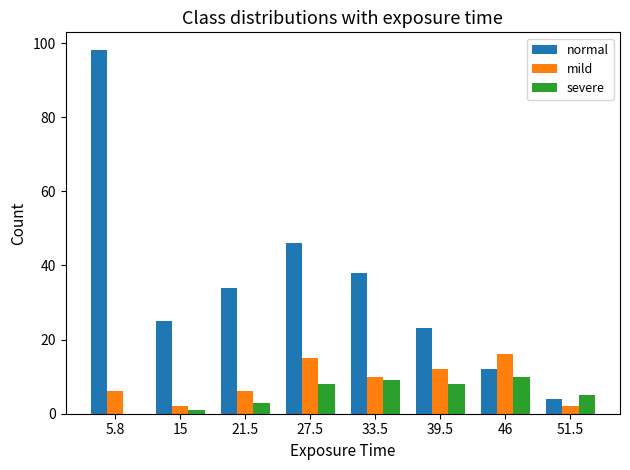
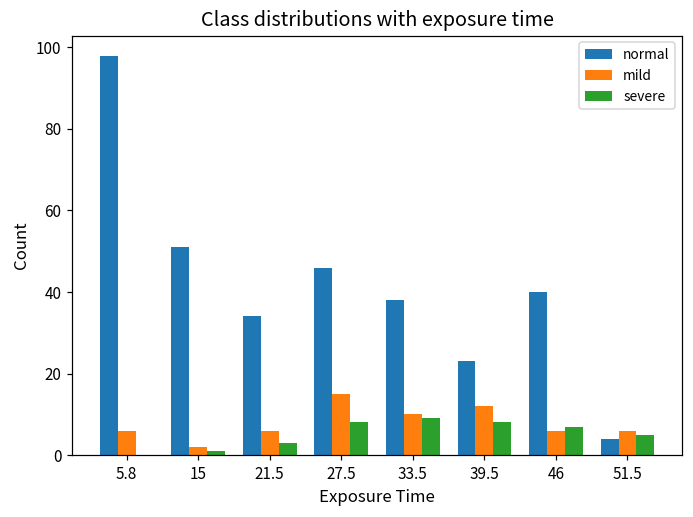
  {
    "normal": {
      "5.8": 98,
-     "15": 25,
+     "15": 51,
      "21.5": 34,
      "27.5": 46,
      "33.5": 38,
      "39.5": 23,
-     "46": 12,
+     "46": 40,
      "51.5": 4
    },
    "mild": {
      "5.8": 6,
      "15": 2,
      "21.5": 6,
      "27.5": 15,
      "33.5": 10,
      "39.5": 12,
-     "46": 16,
-     "51.5": 2
+     "46": 6,
+     "51.5": 6
    },
    "severe": {
      "5.8": 0,
      "15": 1,
      "21.5": 3,
      "27.5": 8,
      "33.5": 9,
      "39.5": 8,
-     "46": 10,
+     "46": 7,
      "51.5": 5
    }
  }
